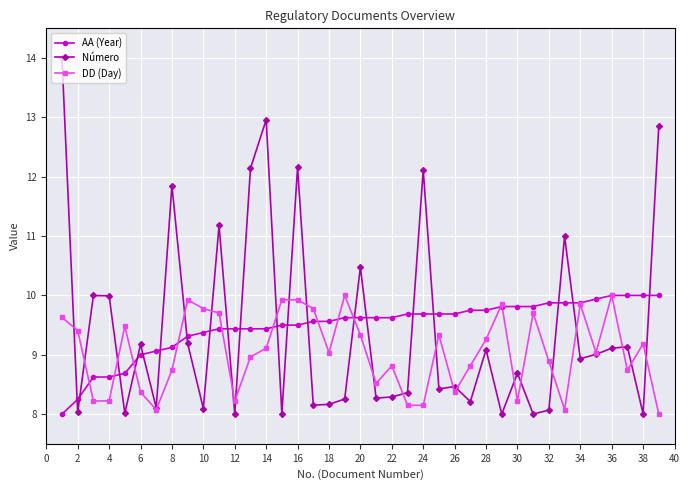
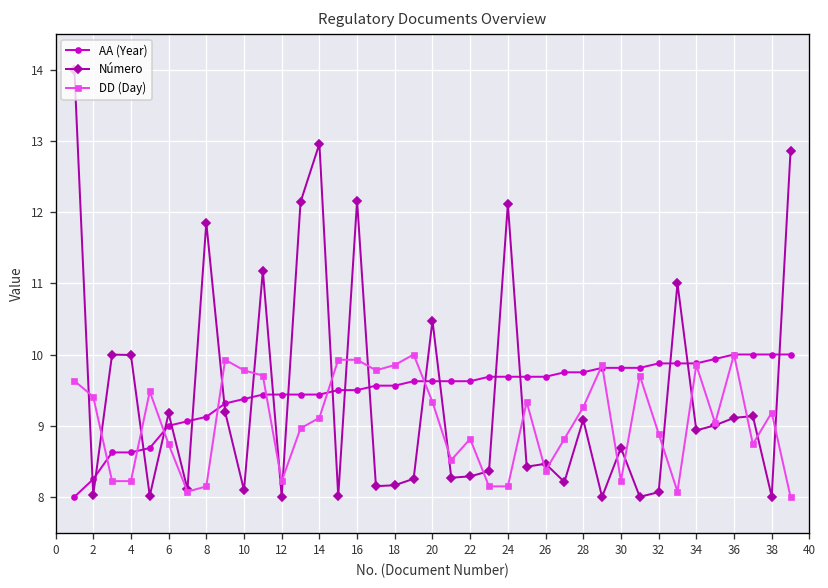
  {
    "DD (Day)": {
      "2": 9.4,
      "4": 8.2,
-     "6": 8.4,
-     "8": 8.7,
+     "6": 8.7,
+     "8": 8.1,
      "10": 9.8,
      "12": 8.2,
      "14": 9.1,
      "16": 9.9,
-     "18": 9.0,
+     "18": 9.9,
      "20": 9.3,
      "22": 8.8,
      "24": 8.1,
      "26": 8.4,
      "28": 9.3,
      "30": 8.2,
      "32": 8.9,
      "38": 9.2
    }
  }
